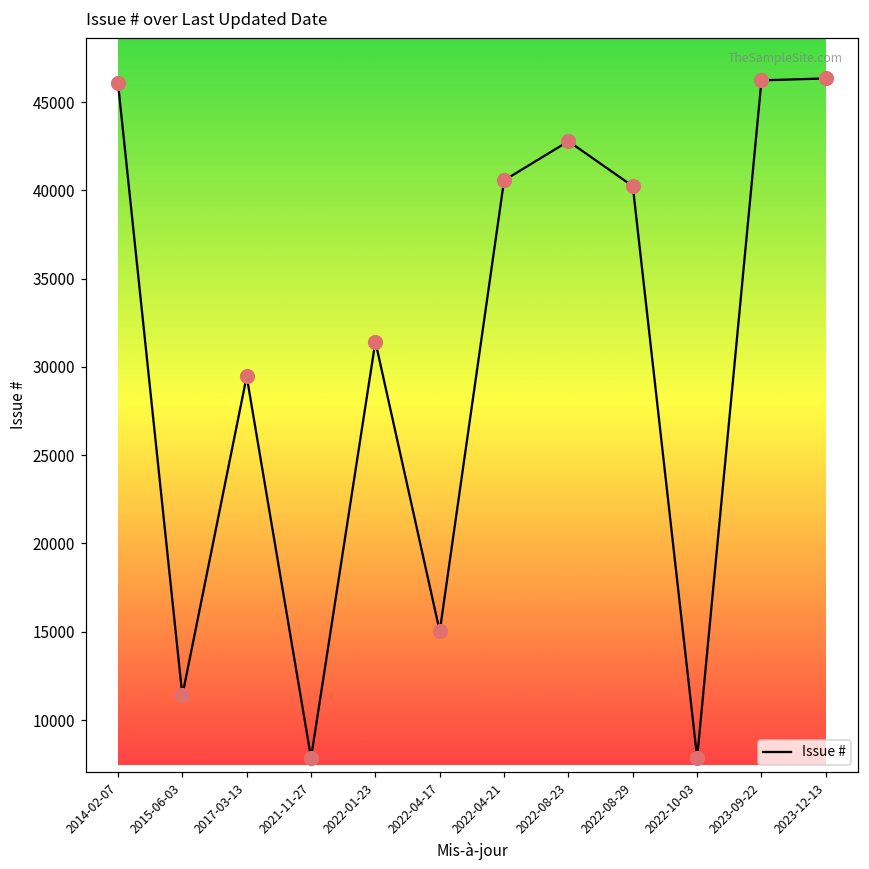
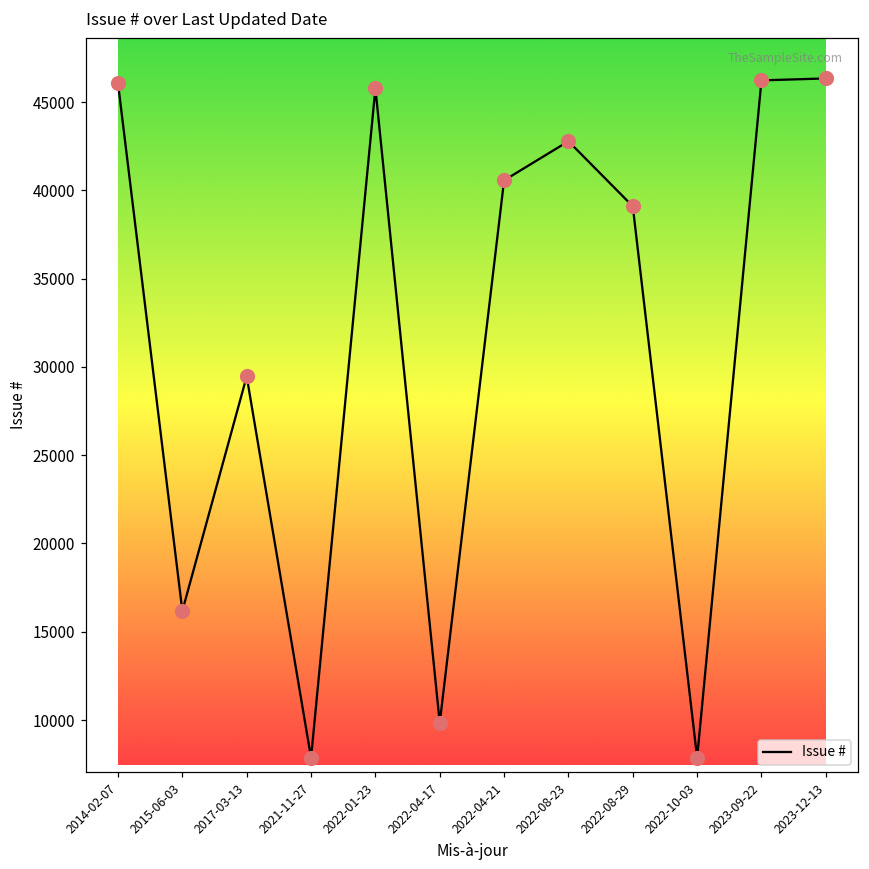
  {
    "2014-02-07": 46100,
-   "2015-06-03": 11400,
+   "2015-06-03": 16200,
    "2017-03-13": 29500,
    "2021-11-27": 7900,
-   "2022-01-23": 31400,
-   "2022-04-17": 15000,
+   "2022-01-23": 45800,
+   "2022-04-17": 9800,
    "2022-04-21": 40600,
    "2022-08-23": 42800,
-   "2022-08-29": 40200,
+   "2022-08-29": 39100,
    "2022-10-03": 7900,
    "2023-09-22": 46200,
    "2023-12-13": 46300
  }
